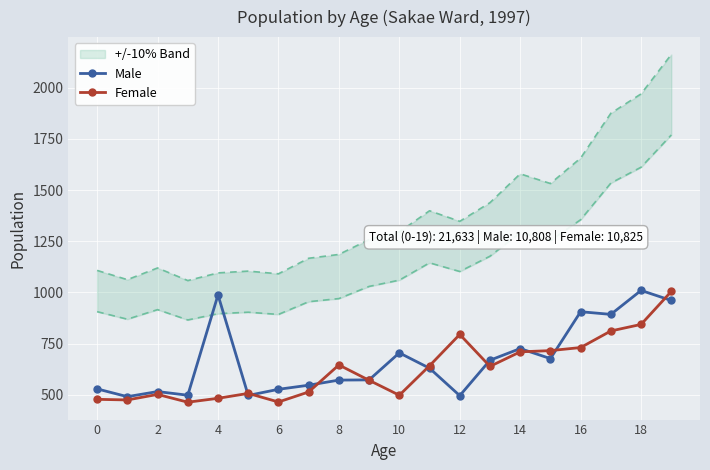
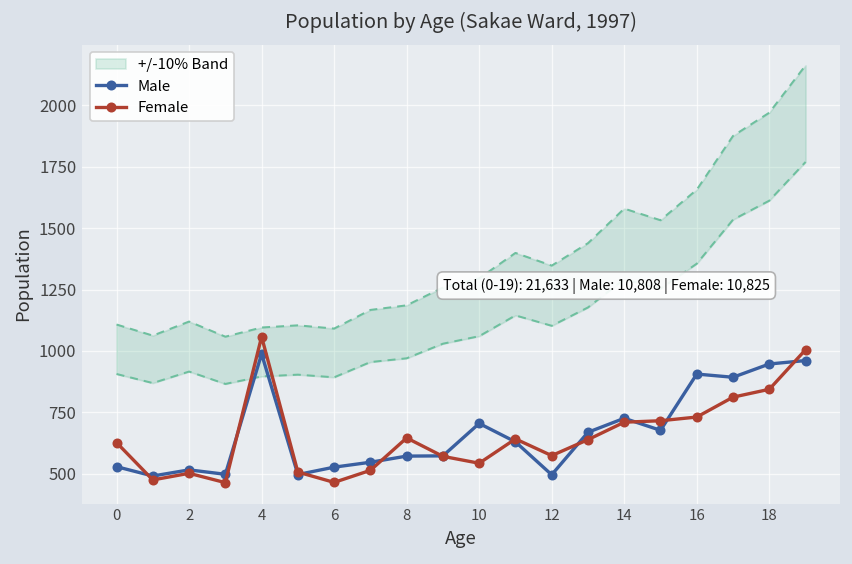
  {
    "Male": {
      "0": 530,
      "2": 520,
      "4": 990,
      "6": 530,
      "8": 570,
      "10": 710,
      "12": 500,
      "14": 730,
      "16": 910,
-     "18": 1010
+     "18": 950
    },
    "Female": {
-     "0": 480,
+     "0": 630,
      "2": 500,
-     "4": 480,
+     "4": 1060,
      "6": 470,
      "8": 650,
-     "10": 500,
-     "12": 800,
+     "10": 540,
+     "12": 570,
      "14": 710,
      "16": 730,
      "18": 840
    }
  }
